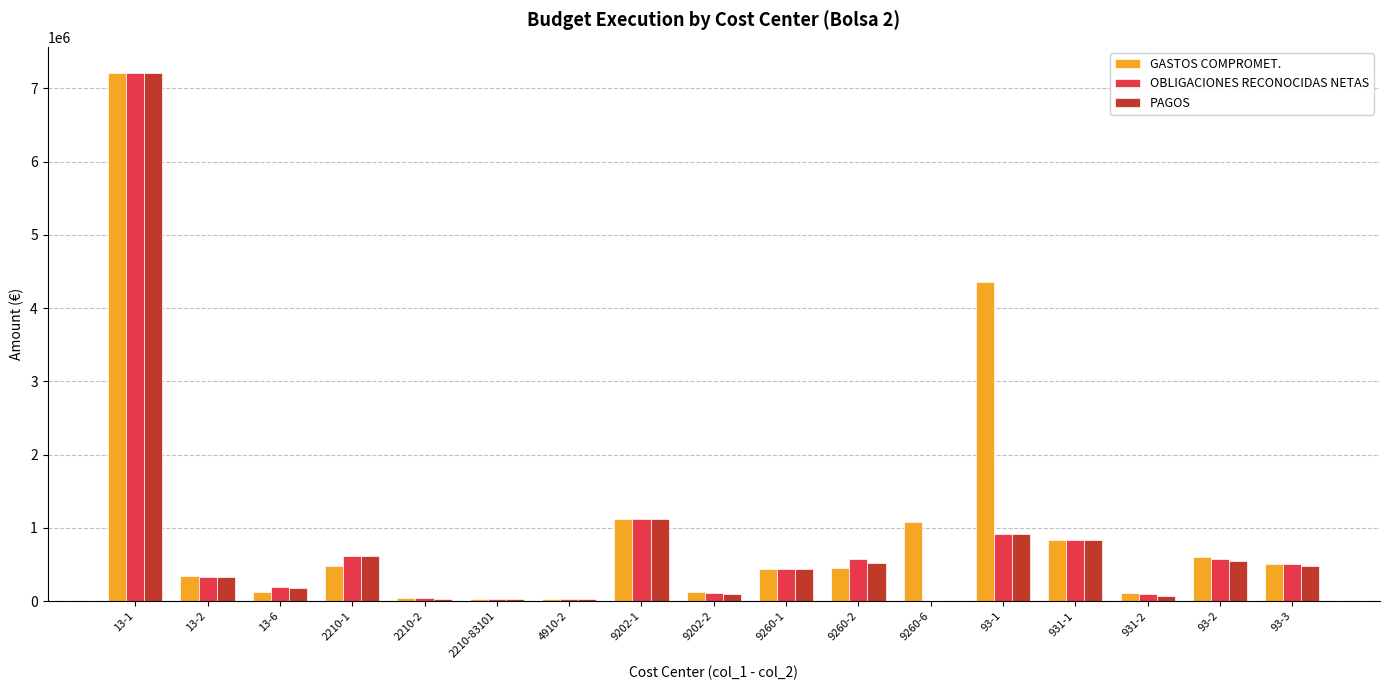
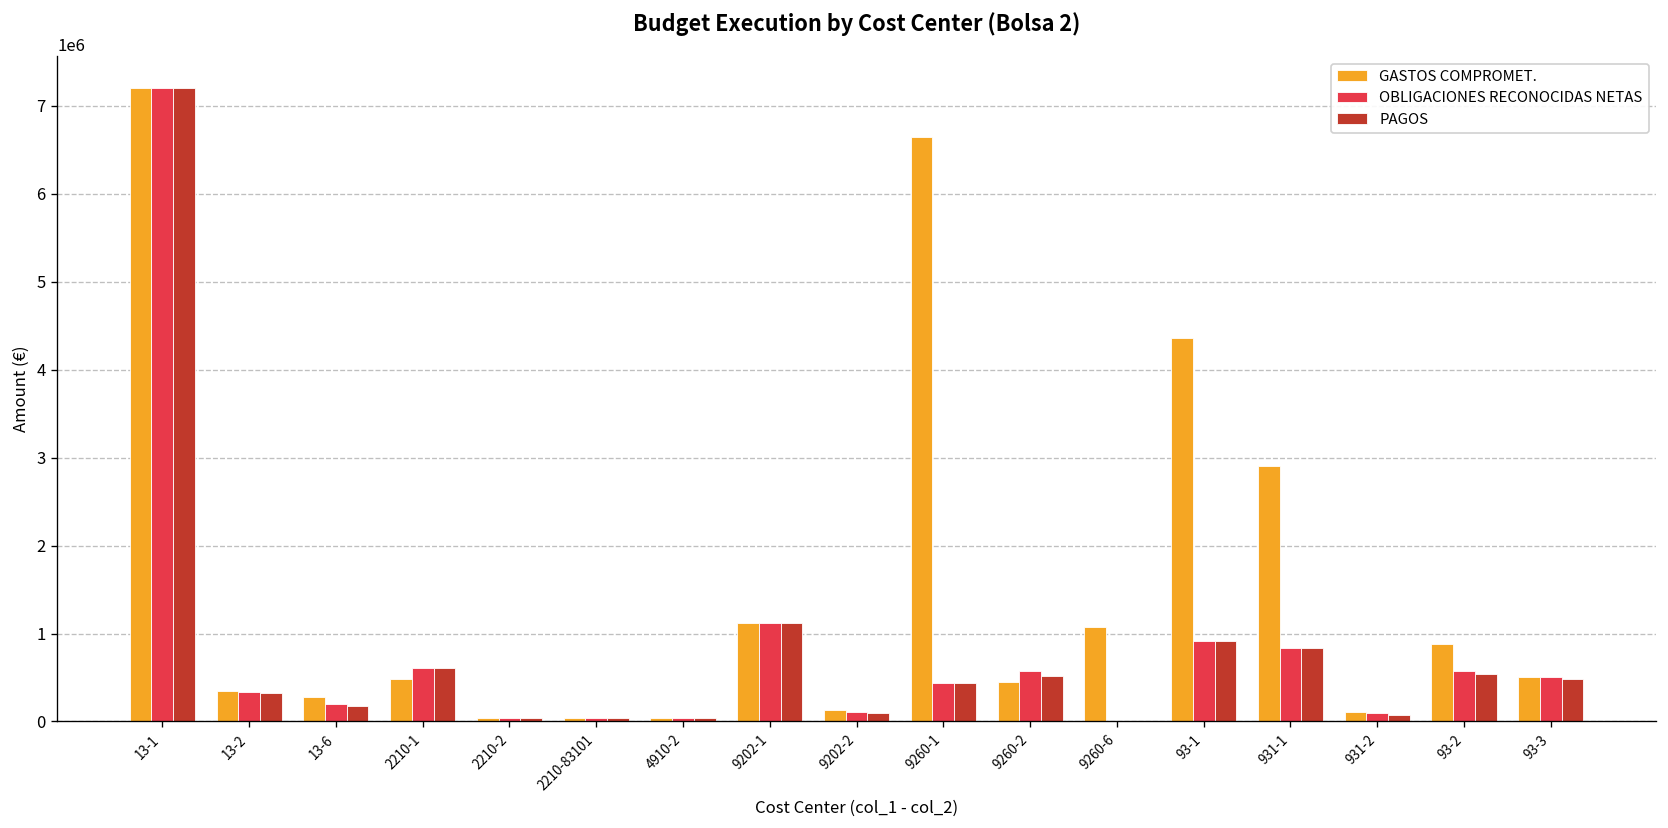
  {
    "GASTOS COMPROMET.": {
      "13-1": 7200000,
      "13-2": 300000,
-     "13-6": 100000,
+     "13-6": 300000,
      "2210-1": 500000,
      "2210-2": 0,
      "2210-83101": 0,
      "4910-2": 0,
      "9202-1": 1100000,
      "9202-2": 100000,
-     "9260-1": 400000,
+     "9260-1": 6700000,
      "9260-2": 500000,
      "9260-6": 1100000,
      "93-1": 4400000,
-     "931-1": 800000,
+     "931-1": 2900000,
      "931-2": 100000,
-     "93-2": 600000,
+     "93-2": 900000,
      "93-3": 500000
    }
  }
